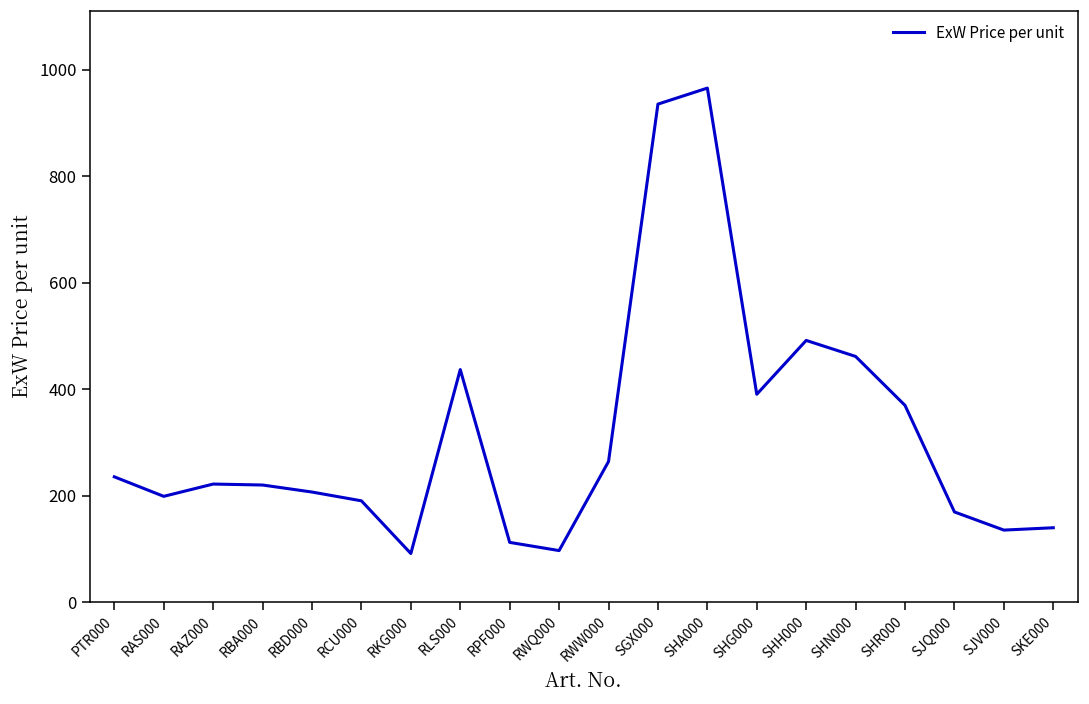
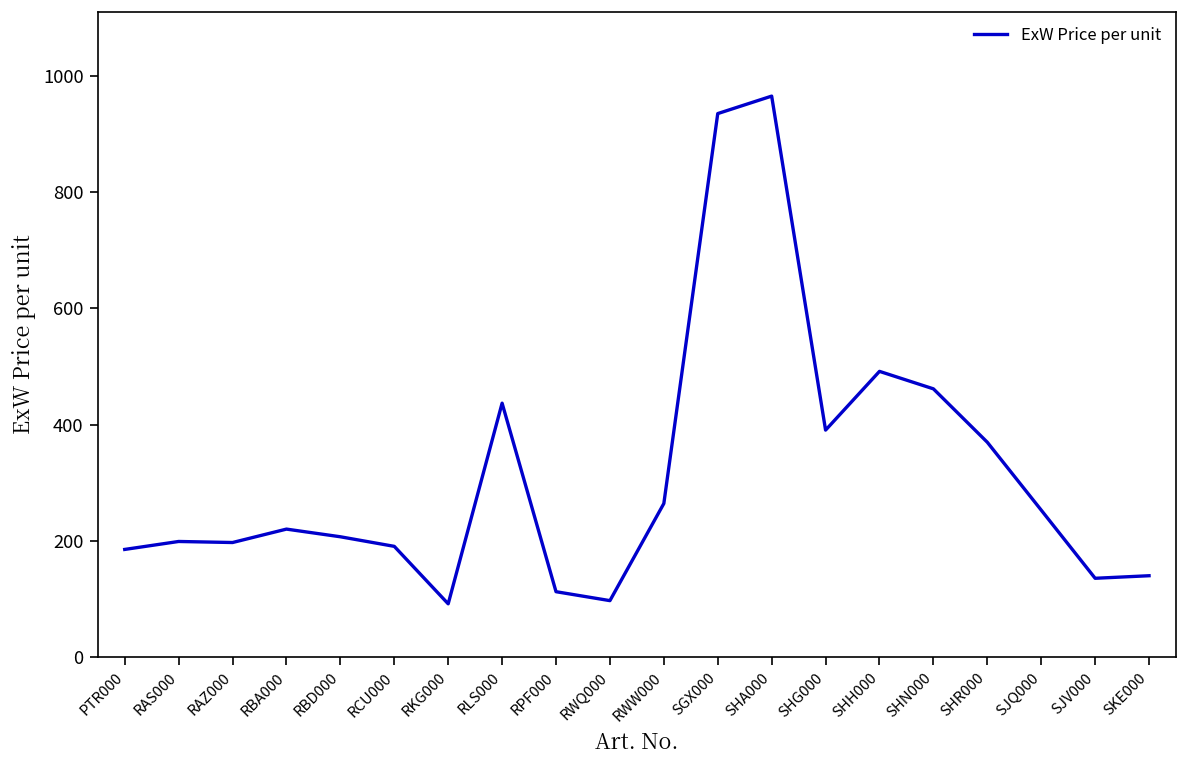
  {
-   "PTR000": 240,
+   "PTR000": 190,
    "RAS000": 200,
-   "RAZ000": 220,
+   "RAZ000": 200,
    "RBA000": 220,
    "RBD000": 210,
    "RCU000": 190,
    "RKG000": 90,
    "RLS000": 440,
    "RPF000": 110,
    "RWQ000": 100,
    "RWW000": 260,
    "SGX000": 940,
    "SHA000": 970,
    "SHG000": 390,
    "SHH000": 490,
    "SHN000": 460,
    "SHR000": 370,
-   "SJQ000": 170,
+   "SJQ000": 250,
    "SJV000": 140,
    "SKE000": 140
  }
